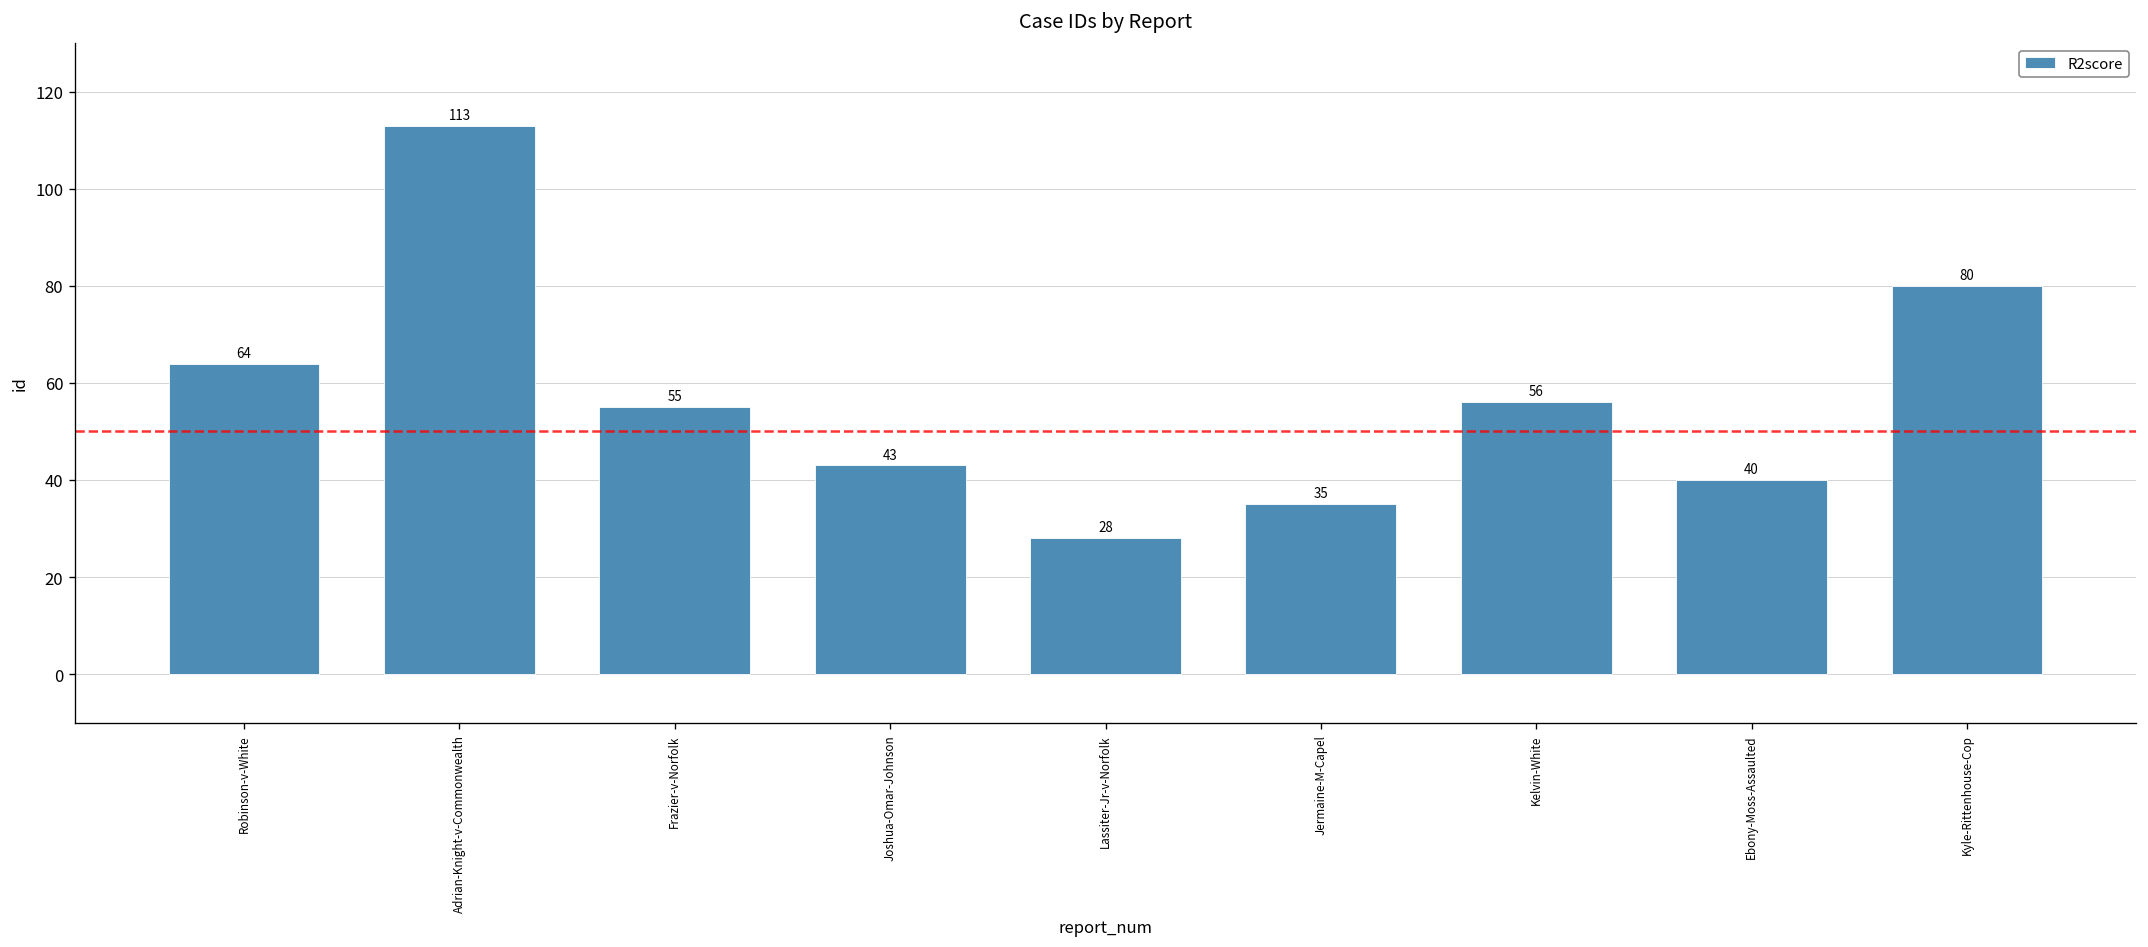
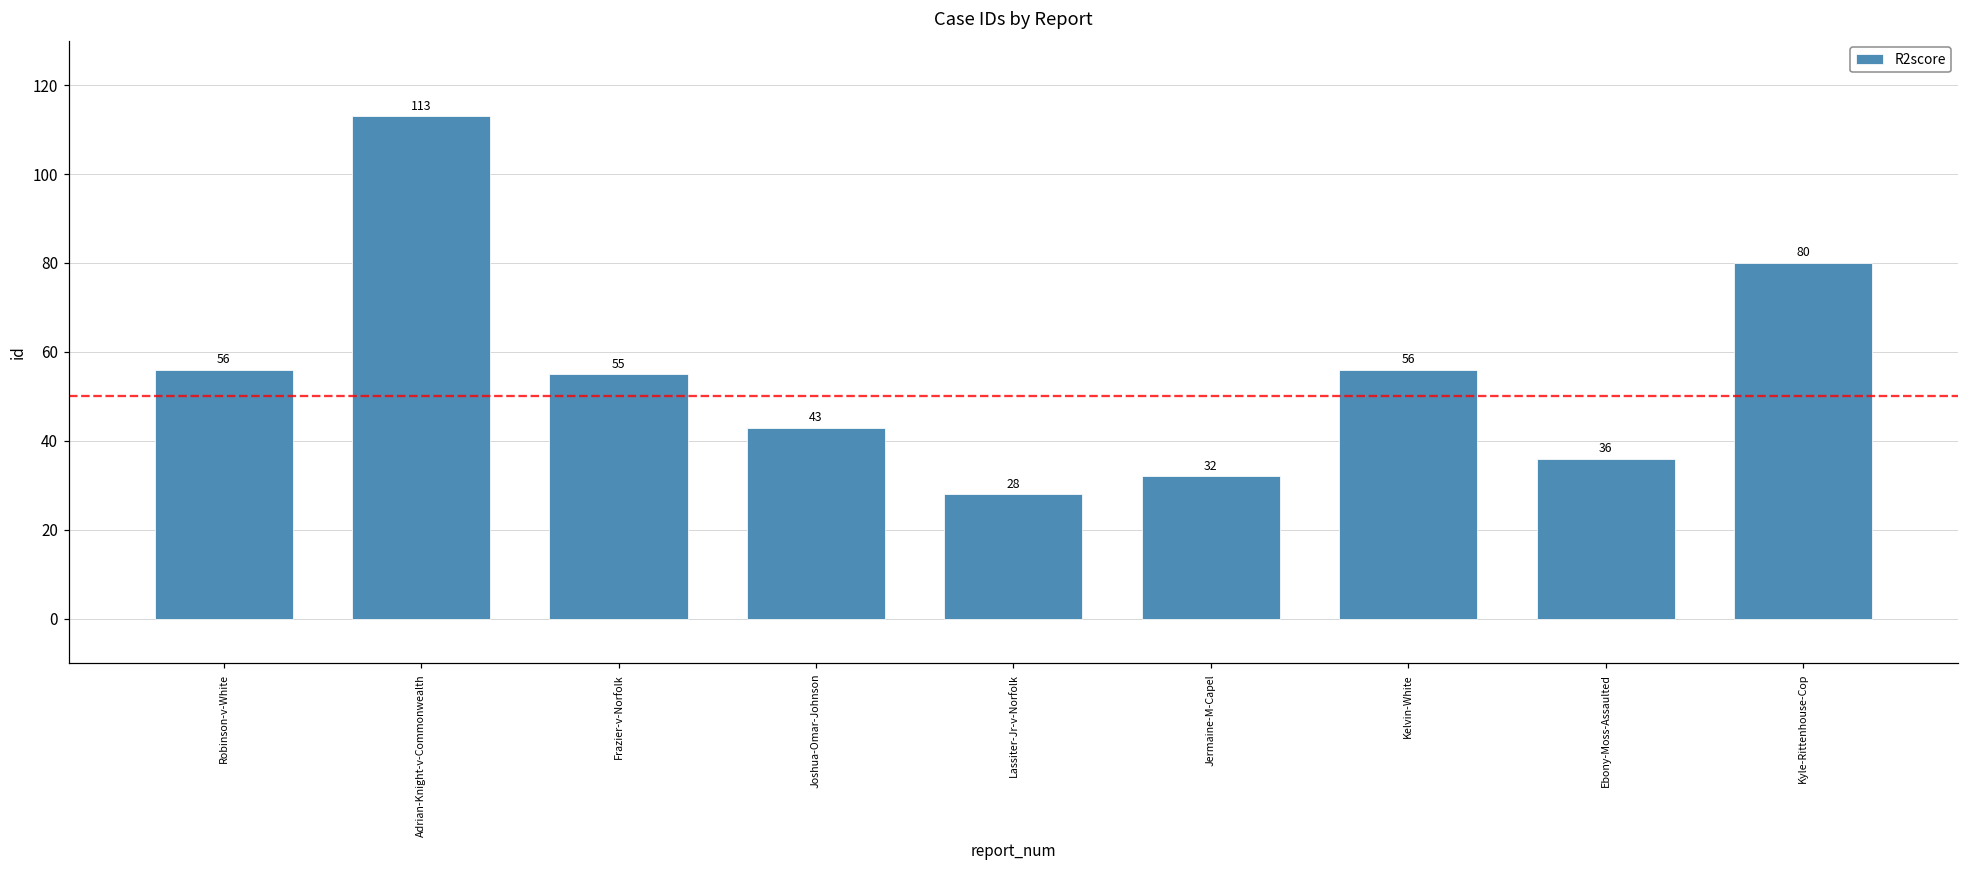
  {
-   "Robinson-v-White": 64,
+   "Robinson-v-White": 56,
    "Adrian-Knight-v-Commonwealth": 113,
    "Frazier-v-Norfolk": 55,
    "Joshua-Omar-Johnson": 43,
    "Lassiter-Jr-v-Norfolk": 28,
-   "Jermaine-M-Capel": 35,
+   "Jermaine-M-Capel": 32,
    "Kelvin-White": 56,
-   "Ebony-Moss-Assaulted": 40,
+   "Ebony-Moss-Assaulted": 36,
    "Kyle-Rittenhouse-Cop": 80
  }
